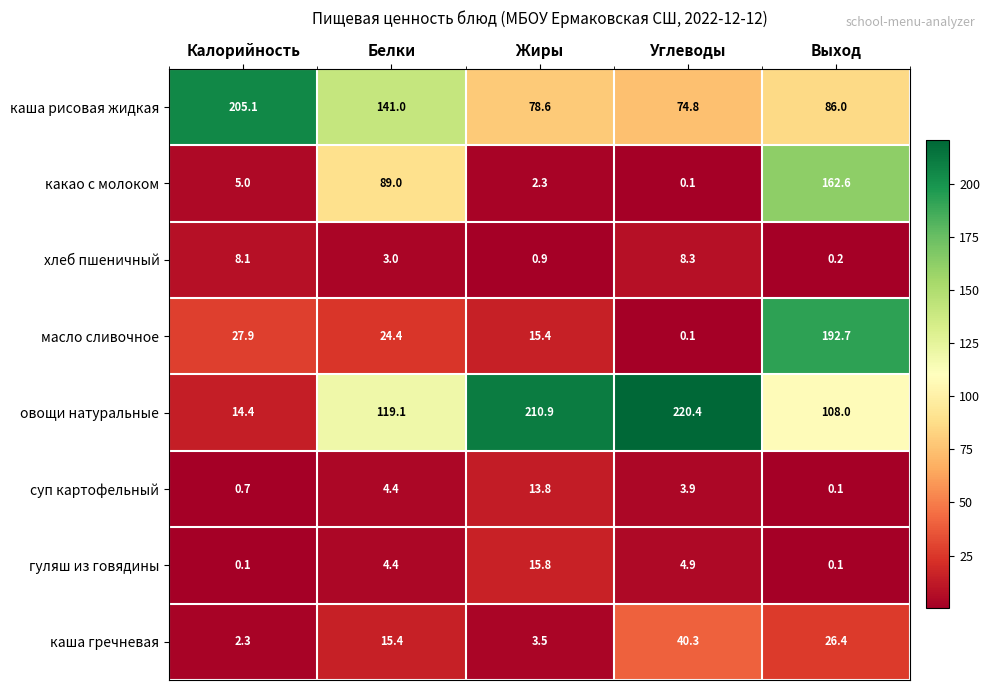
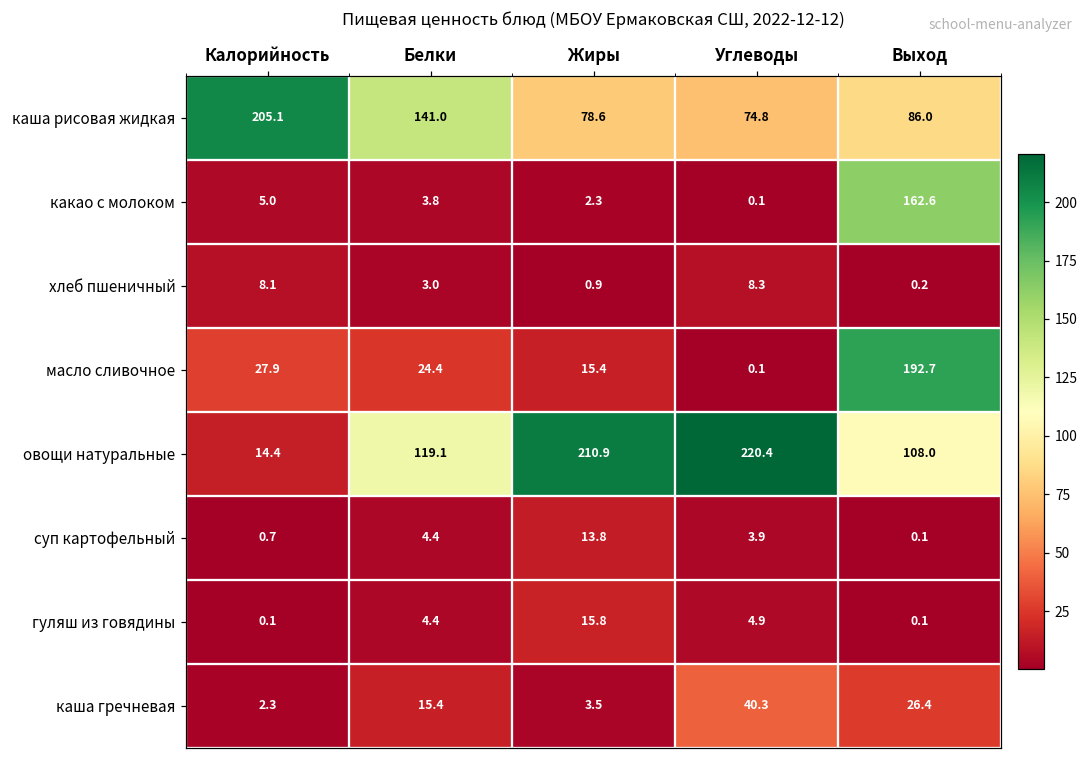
  {
    "каша рисовая жидкая": {
      "Калорийность": 205.1,
      "Белки": 141.0,
      "Жиры": 78.6,
      "Углеводы": 74.8,
      "Выход": 86.0
    },
    "какао с молоком": {
      "Калорийность": 5.0,
-     "Белки": 89.0,
+     "Белки": 3.8,
      "Жиры": 2.3,
      "Углеводы": 0.1,
      "Выход": 162.6
    },
    "хлеб пшеничный": {
      "Калорийность": 8.1,
      "Белки": 3.0,
      "Жиры": 0.9,
      "Углеводы": 8.3,
      "Выход": 0.2
    },
    "масло сливочное": {
      "Калорийность": 27.9,
      "Белки": 24.4,
      "Жиры": 15.4,
      "Углеводы": 0.1,
      "Выход": 192.7
    },
    "овощи натуральные": {
      "Калорийность": 14.4,
      "Белки": 119.1,
      "Жиры": 210.9,
      "Углеводы": 220.4,
      "Выход": 108.0
    },
    "суп картофельный": {
      "Калорийность": 0.7,
      "Белки": 4.4,
      "Жиры": 13.8,
      "Углеводы": 3.9,
      "Выход": 0.1
    },
    "гуляш из говядины": {
      "Калорийность": 0.1,
      "Белки": 4.4,
      "Жиры": 15.8,
      "Углеводы": 4.9,
      "Выход": 0.1
    },
    "каша гречневая": {
      "Калорийность": 2.3,
      "Белки": 15.4,
      "Жиры": 3.5,
      "Углеводы": 40.3,
      "Выход": 26.4
    }
  }
